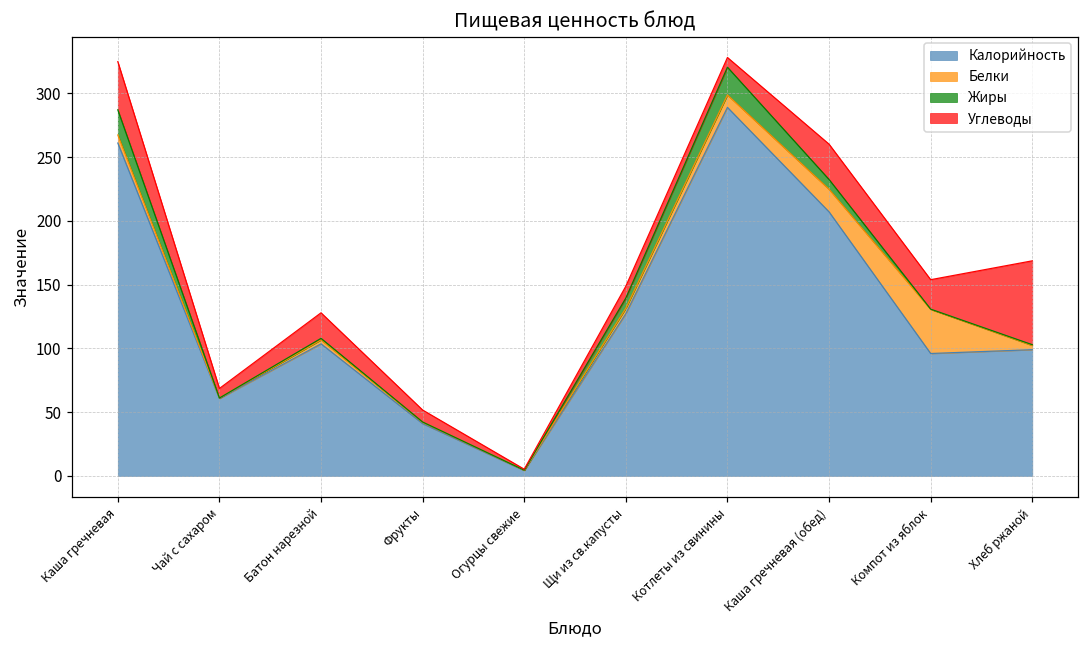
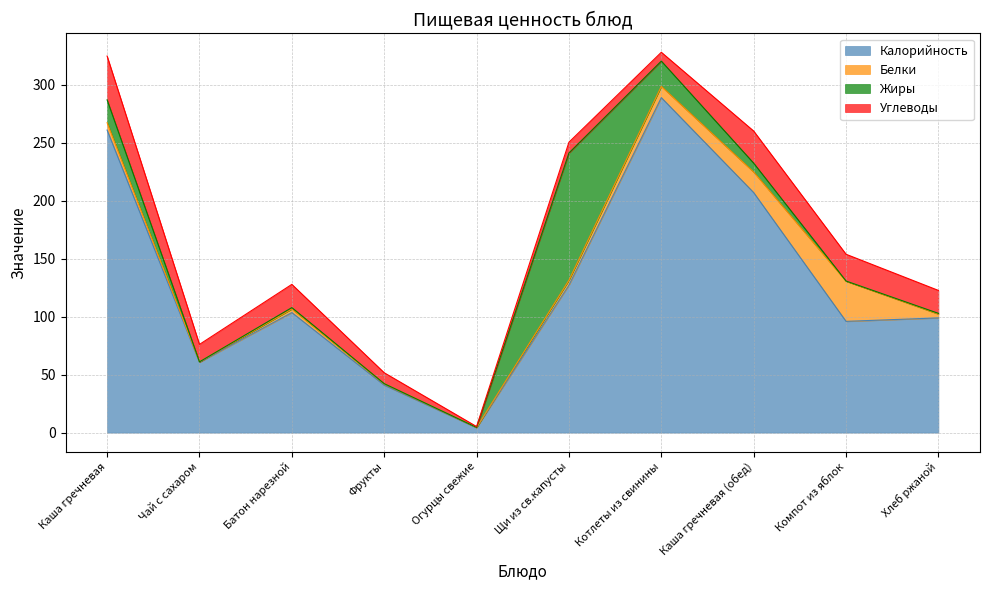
  {
    "Калорийность": {
      "Каша гречневая": 261,
      "Батон нарезной": 104,
      "Щи из св.капусты": 127,
      "Котлеты из свинины": 289,
      "Каша гречневая (обед)": 207,
      "Компот из яблок": 96,
      "Хлеб ржаной": 99
    },
    "Белки": {
      "Каша гречневая": 6,
      "Щи из св.капусты": 4,
      "Котлеты из свинины": 10,
      "Каша гречневая (обед)": 18
    },
    "Жиры": {
      "Каша гречневая": 20,
-     "Щи из св.капусты": 8,
+     "Щи из св.капусты": 110,
      "Котлеты из свинины": 22,
      "Каша гречневая (обед)": 8
    },
    "Углеводы": {
      "Каша гречневая": 38,
-     "Чай с сахаром": 8,
+     "Чай с сахаром": 15,
      "Батон нарезной": 20,
      "Фрукты": 9,
      "Щи из св.капусты": 9,
      "Котлеты из свинины": 8,
      "Каша гречневая (обед)": 28,
      "Компот из яблок": 23,
-     "Хлеб ржаной": 66
+     "Хлеб ржаной": 20
    }
  }
